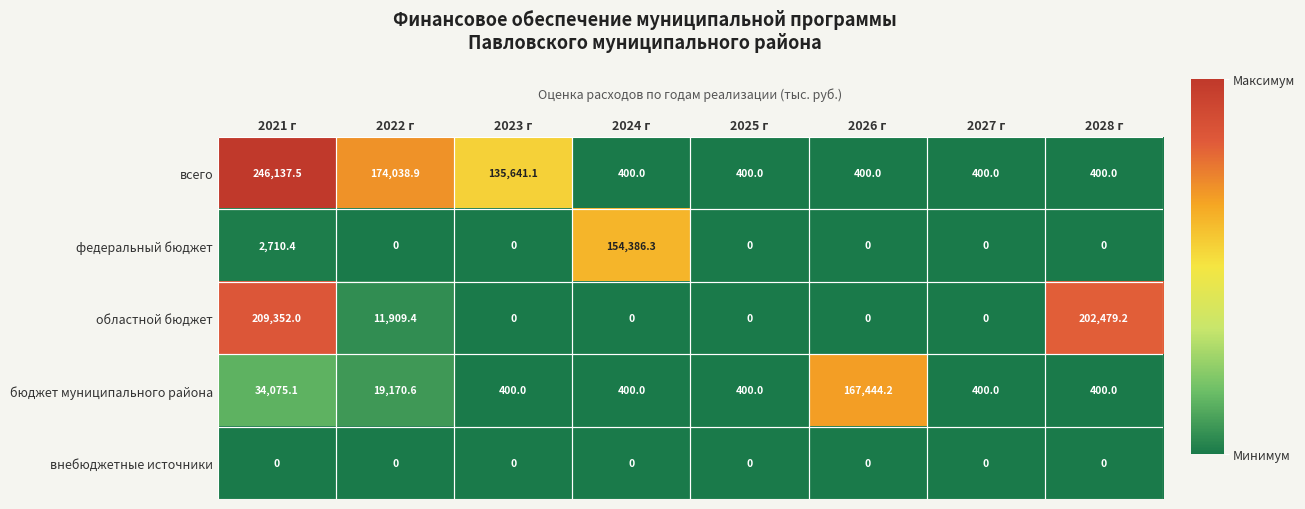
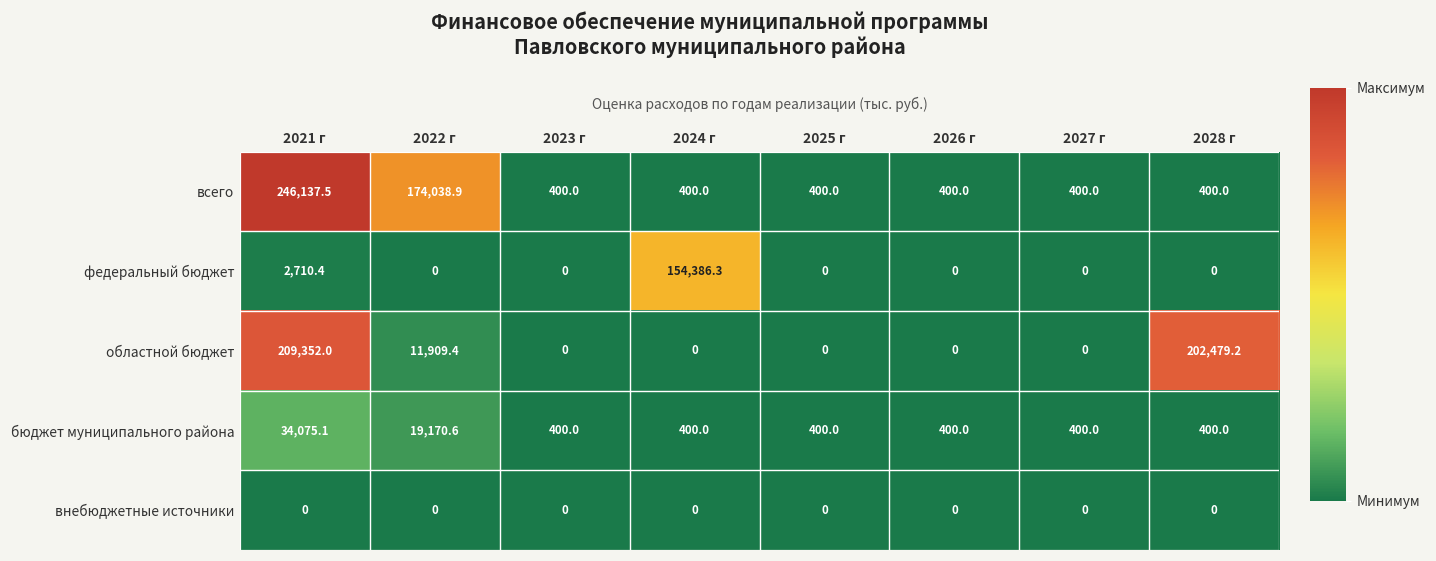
  {
    "всего": {
      "2021 г": "246,137.5",
      "2022 г": "174,038.9",
-     "2023 г": "135,641.1",
+     "2023 г": "400.0",
      "2024 г": "400.0",
      "2025 г": "400.0",
      "2026 г": "400.0",
      "2027 г": "400.0",
      "2028 г": "400.0"
    },
    "федеральный бюджет": {
      "2021 г": "2,710.4",
      "2022 г": "0",
      "2023 г": "0",
      "2024 г": "154,386.3",
      "2025 г": "0",
      "2026 г": "0",
      "2027 г": "0",
      "2028 г": "0"
    },
    "областной бюджет": {
      "2021 г": "209,352.0",
      "2022 г": "11,909.4",
      "2023 г": "0",
      "2024 г": "0",
      "2025 г": "0",
      "2026 г": "0",
      "2027 г": "0",
      "2028 г": "202,479.2"
    },
    "бюджет муниципального района": {
      "2021 г": "34,075.1",
      "2022 г": "19,170.6",
      "2023 г": "400.0",
      "2024 г": "400.0",
      "2025 г": "400.0",
-     "2026 г": "167,444.2",
+     "2026 г": "400.0",
      "2027 г": "400.0",
      "2028 г": "400.0"
    },
    "внебюджетные источники": {
      "2021 г": "0",
      "2022 г": "0",
      "2023 г": "0",
      "2024 г": "0",
      "2025 г": "0",
      "2026 г": "0",
      "2027 г": "0",
      "2028 г": "0"
    }
  }
